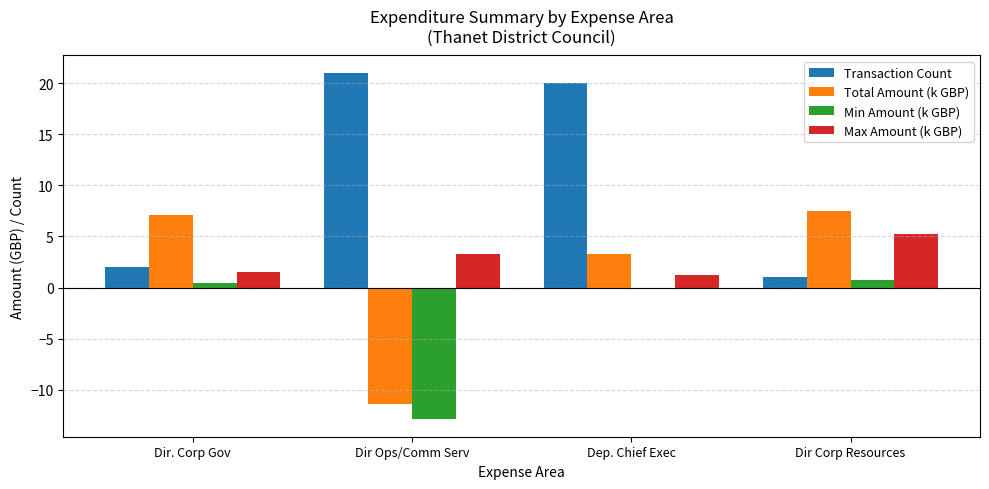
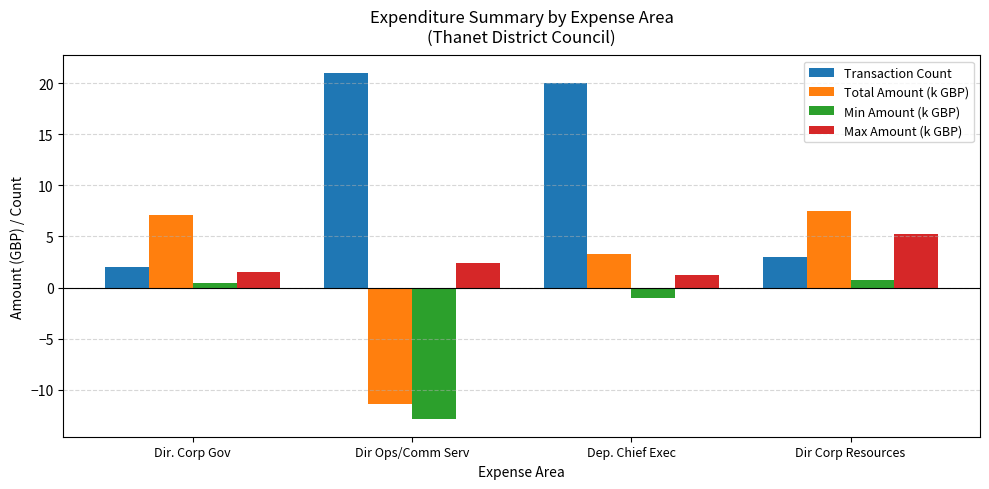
  {
    "Transaction Count": {
      "Dir. Corp Gov": 2,
      "Dir Ops/Comm Serv": 21,
      "Dep. Chief Exec": 20,
-     "Dir Corp Resources": 1
+     "Dir Corp Resources": 3
    },
    "Total Amount (k GBP)": {
      "Dir. Corp Gov": 7.1,
      "Dir Ops/Comm Serv": -11.4,
      "Dep. Chief Exec": 3.3,
      "Dir Corp Resources": 7.5
    },
    "Min Amount (k GBP)": {
      "Dir. Corp Gov": 0.5,
      "Dir Ops/Comm Serv": -12.9,
-     "Dep. Chief Exec": 0.0,
+     "Dep. Chief Exec": -1.0,
      "Dir Corp Resources": 0.7
    },
    "Max Amount (k GBP)": {
      "Dir. Corp Gov": 1.5,
-     "Dir Ops/Comm Serv": 3.3,
+     "Dir Ops/Comm Serv": 2.4,
      "Dep. Chief Exec": 1.3,
      "Dir Corp Resources": 5.2
    }
  }
